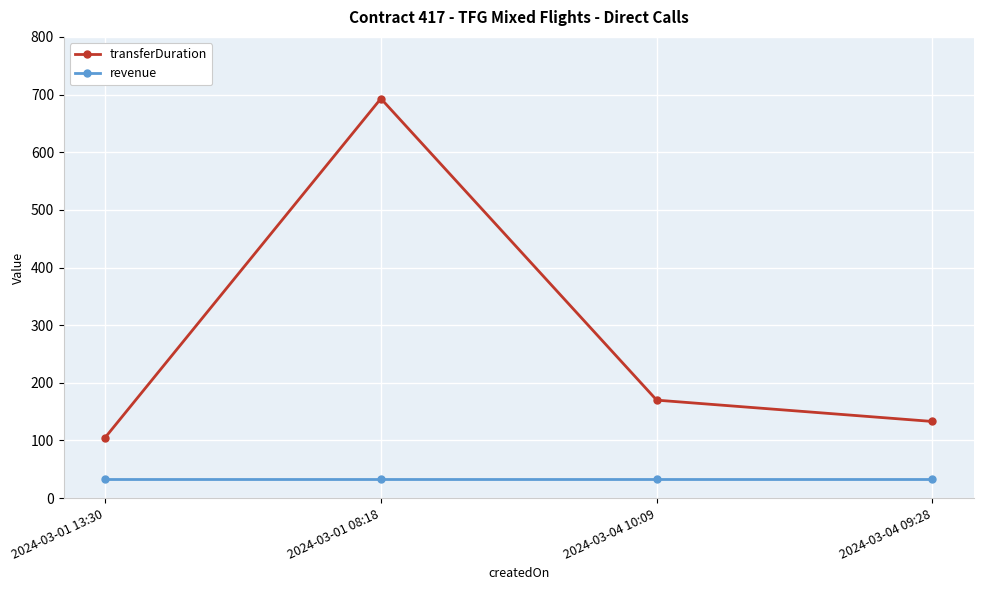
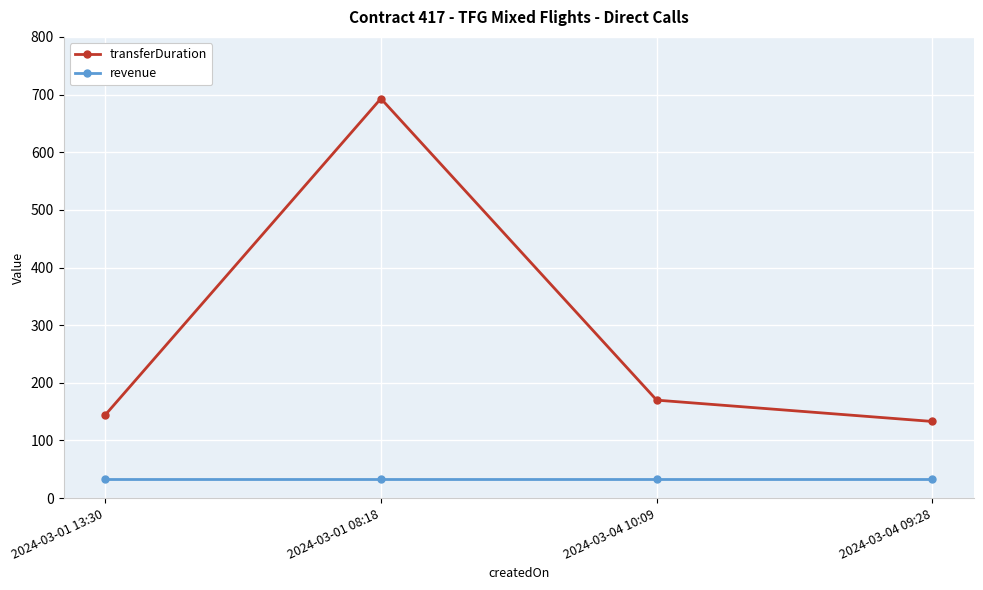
  {
    "transferDuration": {
-     "2024-03-01 13:30": 110,
+     "2024-03-01 13:30": 140,
      "2024-03-01 08:18": 690,
      "2024-03-04 10:09": 170,
      "2024-03-04 09:28": 130
    },
    "revenue": {
      "2024-03-01 13:30": 30,
      "2024-03-01 08:18": 30,
      "2024-03-04 10:09": 30,
      "2024-03-04 09:28": 30
    }
  }
